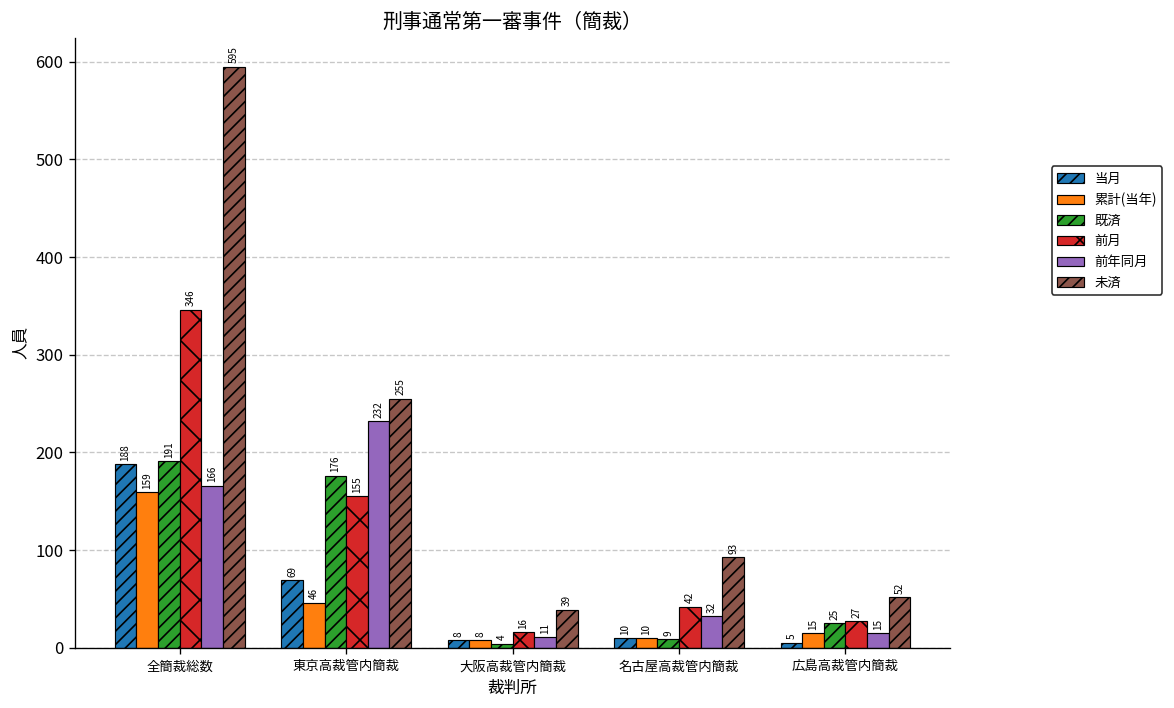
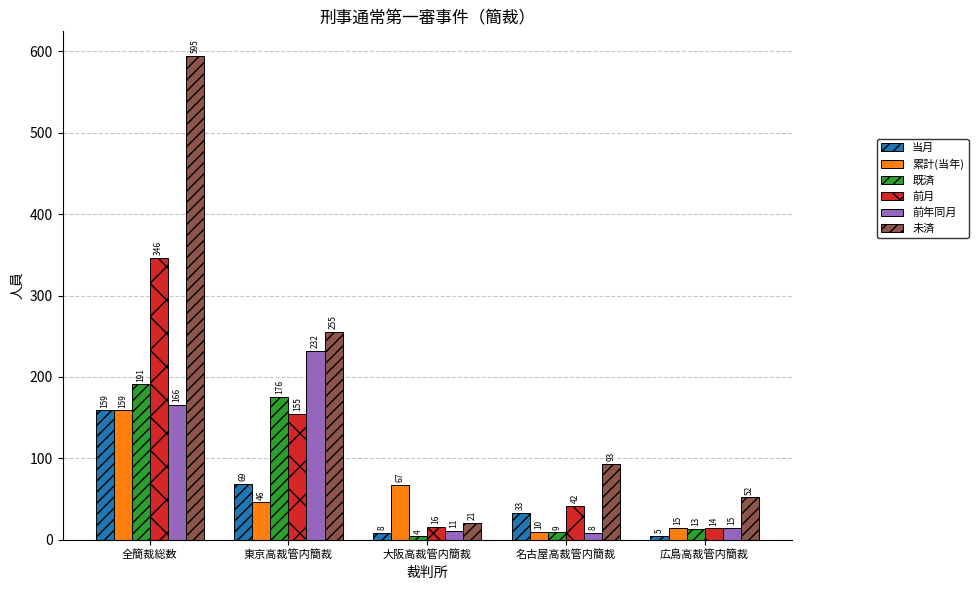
  {
    "当月": {
-     "全簡裁総数": 188,
+     "全簡裁総数": 159,
      "東京高裁管内簡裁": 69,
      "大阪高裁管内簡裁": 8,
-     "名古屋高裁管内簡裁": 10,
+     "名古屋高裁管内簡裁": 33,
      "広島高裁管内簡裁": 5
    },
    "累計(当年)": {
      "全簡裁総数": 159,
      "東京高裁管内簡裁": 46,
-     "大阪高裁管内簡裁": 8,
+     "大阪高裁管内簡裁": 67,
      "名古屋高裁管内簡裁": 10,
      "広島高裁管内簡裁": 15
    },
    "既済": {
      "全簡裁総数": 191,
      "東京高裁管内簡裁": 176,
      "大阪高裁管内簡裁": 4,
      "名古屋高裁管内簡裁": 9,
-     "広島高裁管内簡裁": 25
+     "広島高裁管内簡裁": 13
    },
    "前月": {
      "全簡裁総数": 346,
      "東京高裁管内簡裁": 155,
      "大阪高裁管内簡裁": 16,
      "名古屋高裁管内簡裁": 42,
-     "広島高裁管内簡裁": 27
+     "広島高裁管内簡裁": 14
    },
    "前年同月": {
      "全簡裁総数": 166,
      "東京高裁管内簡裁": 232,
      "大阪高裁管内簡裁": 11,
-     "名古屋高裁管内簡裁": 32,
+     "名古屋高裁管内簡裁": 8,
      "広島高裁管内簡裁": 15
    },
    "未済": {
      "全簡裁総数": 595,
      "東京高裁管内簡裁": 255,
-     "大阪高裁管内簡裁": 39,
+     "大阪高裁管内簡裁": 21,
      "名古屋高裁管内簡裁": 93,
      "広島高裁管内簡裁": 52
    }
  }
